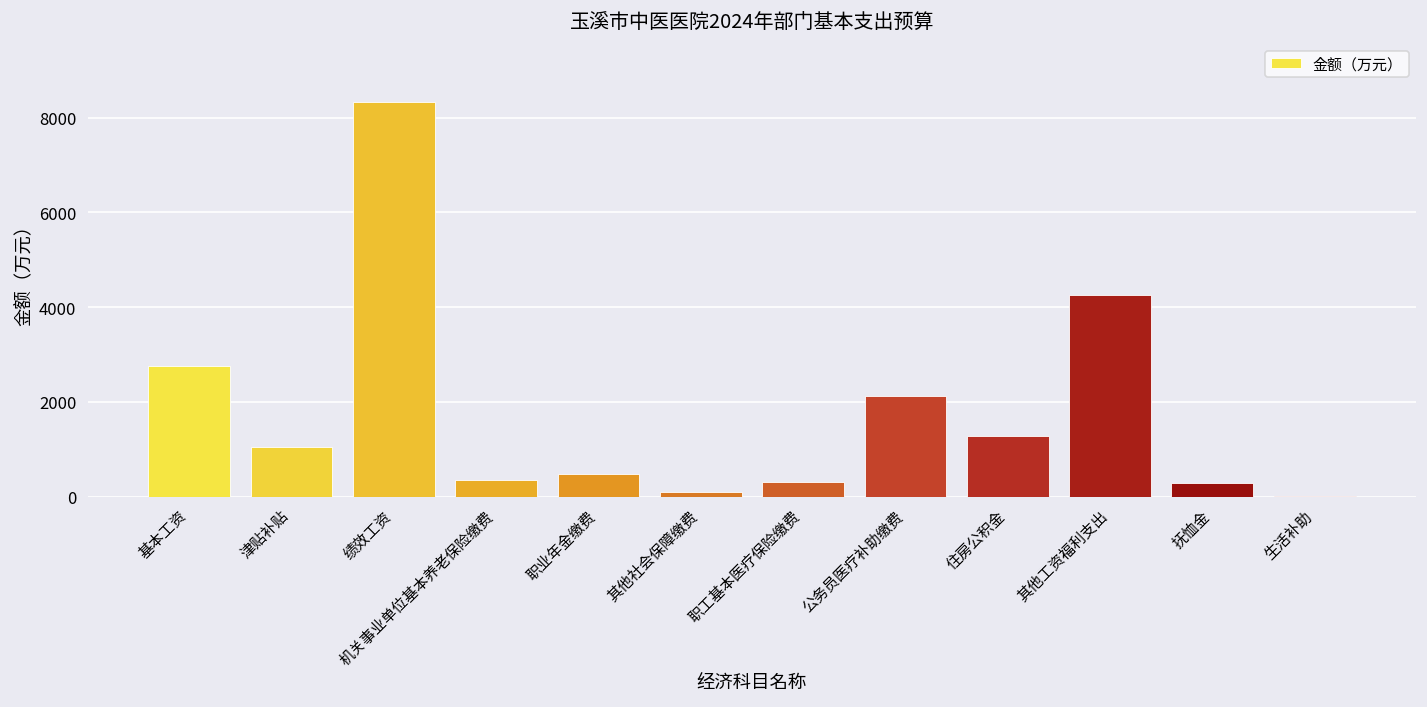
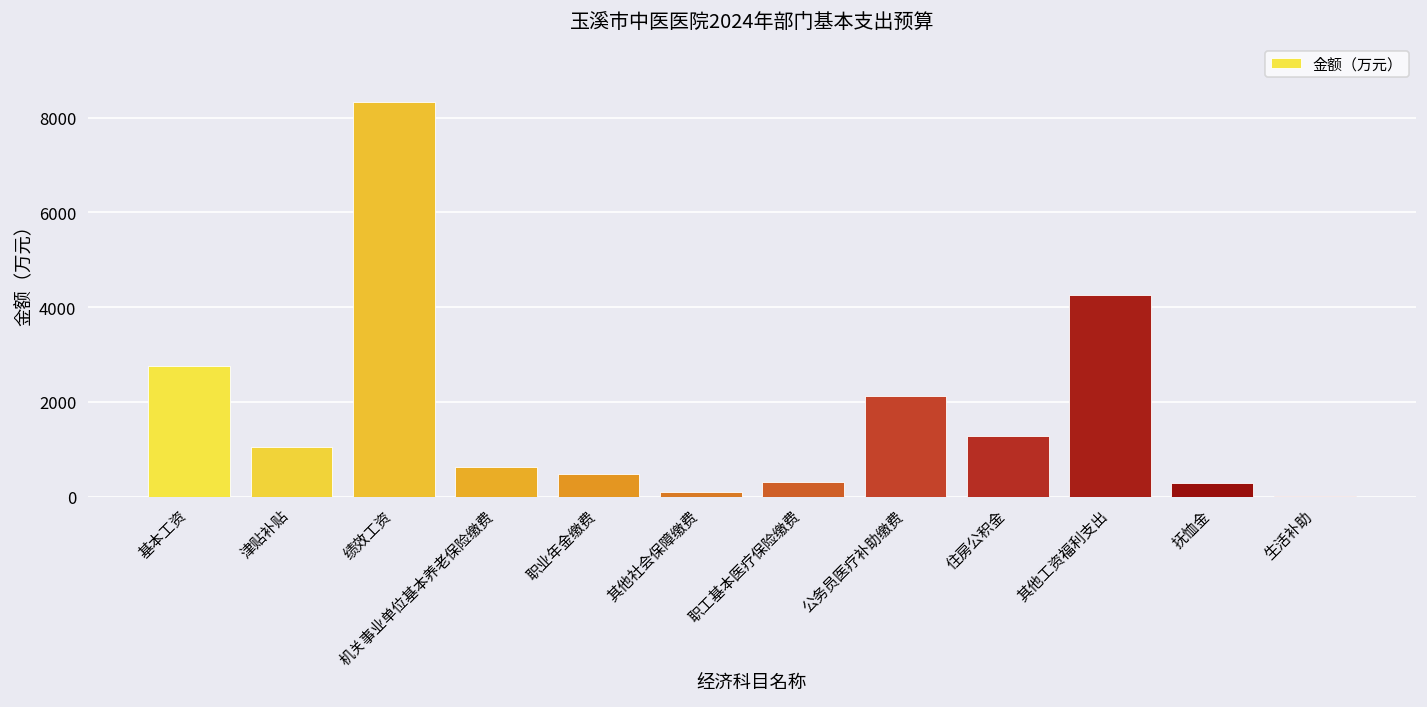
  {
    "基本工资": 2800,
    "津贴补贴": 1000,
    "绩效工资": 8300,
-   "机关事业单位基本养老保险缴费": 400,
+   "机关事业单位基本养老保险缴费": 600,
    "职业年金缴费": 500,
    "其他社会保障缴费": 100,
    "职工基本医疗保险缴费": 300,
    "公务员医疗补助缴费": 2100,
    "住房公积金": 1300,
    "其他工资福利支出": 4300,
    "抚恤金": 300
  }
